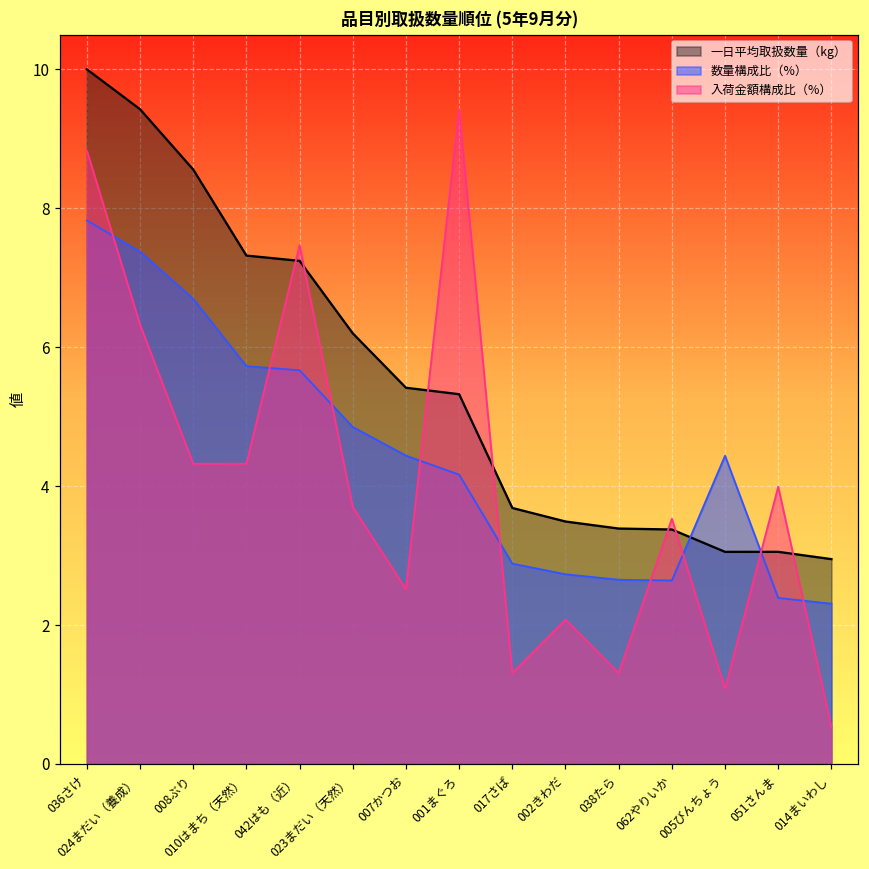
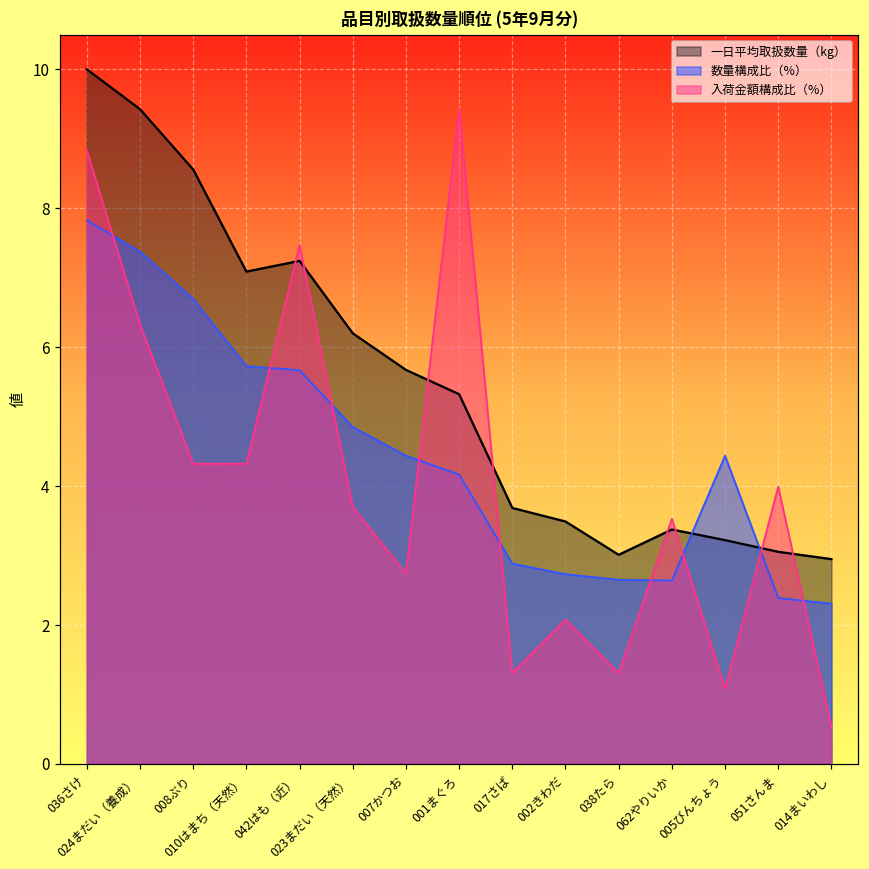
  {
    "一日平均取扱数量（kg）": {
      "036さけ": 10.0,
      "024まだい（養成）": 9.4,
      "008ぶり": 8.6,
-     "010はまち（天然）": 7.3,
+     "010はまち（天然）": 7.1,
      "042はも（近）": 7.2,
      "023まだい（天然）": 6.2,
-     "007かつお": 5.4,
+     "007かつお": 5.7,
      "001まぐろ": 5.3,
      "017さば": 3.7,
      "002きわだ": 3.5,
-     "038たら": 3.4,
+     "038たら": 3.0,
      "062やりいか": 3.4,
-     "005びんちょう": 3.1,
+     "005びんちょう": 3.2,
      "051さんま": 3.1,
      "014まいわし": 2.9
    },
    "数量構成比（%）": {
      "036さけ": 7.8,
      "024まだい（養成）": 7.4,
      "008ぶり": 6.7,
      "010はまち（天然）": 5.7,
      "042はも（近）": 5.7,
      "023まだい（天然）": 4.9,
      "007かつお": 4.4,
      "001まぐろ": 4.2,
      "017さば": 2.9,
      "002きわだ": 2.7,
      "038たら": 2.7,
      "062やりいか": 2.6,
      "005びんちょう": 4.4,
      "051さんま": 2.4,
      "014まいわし": 2.3
    },
    "入荷金額構成比（%）": {
      "036さけ": 8.8,
      "024まだい（養成）": 6.3,
      "008ぶり": 4.3,
      "010はまち（天然）": 4.3,
      "042はも（近）": 7.5,
      "023まだい（天然）": 3.7,
-     "007かつお": 2.5,
+     "007かつお": 2.7,
      "001まぐろ": 9.4,
      "017さば": 1.3,
      "002きわだ": 2.1,
      "038たら": 1.3,
      "062やりいか": 3.5,
      "005びんちょう": 1.1,
      "051さんま": 4.0,
      "014まいわし": 0.5
    }
  }
